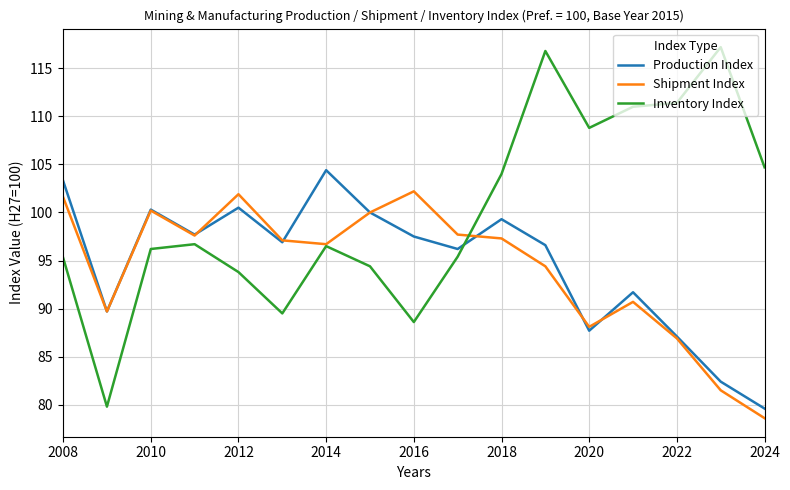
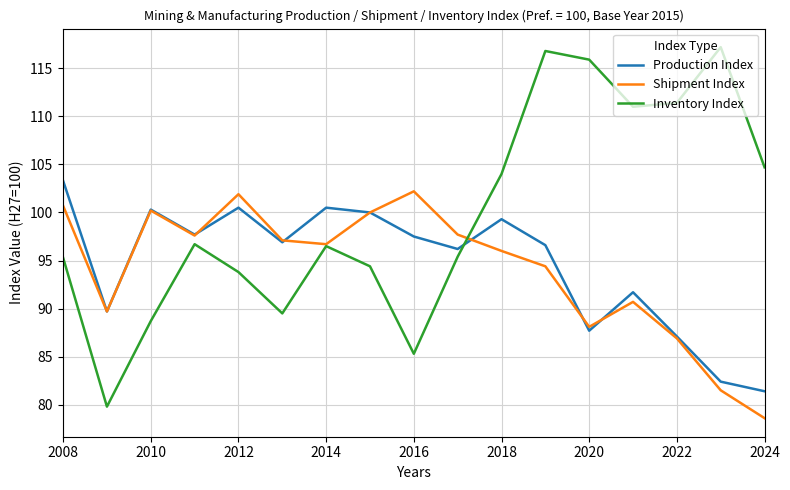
  {
    "Production Index": {
      "2008": 103,
      "2012": 101,
-     "2014": 104,
+     "2014": 101,
      "2016": 98,
      "2018": 99,
      "2020": 88,
-     "2024": 80
+     "2024": 81
    },
    "Shipment Index": {
-     "2008": 102,
+     "2008": 101,
      "2012": 102,
      "2016": 102,
-     "2018": 97,
+     "2018": 96,
      "2020": 88,
      "2024": 79
    },
    "Inventory Index": {
      "2008": 95,
-     "2010": 96,
+     "2010": 89,
      "2012": 94,
-     "2016": 89,
+     "2016": 85,
      "2018": 104,
-     "2020": 109,
+     "2020": 116,
      "2024": 105
    }
  }
